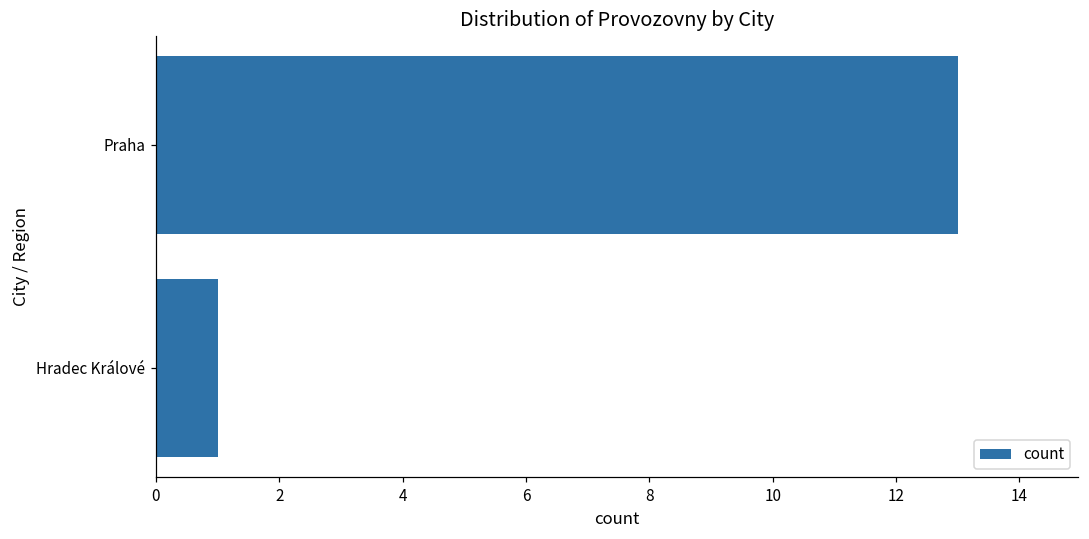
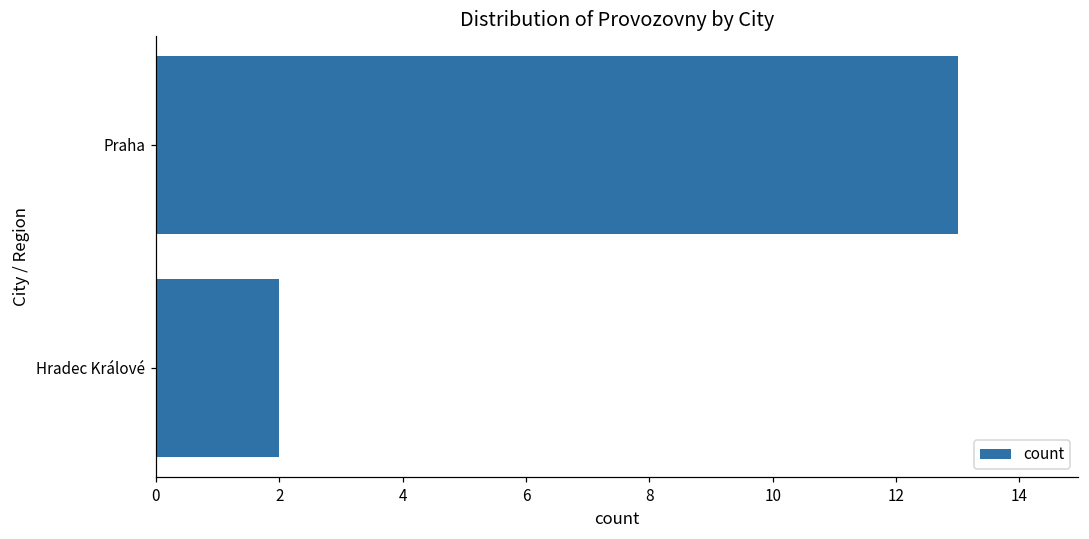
  {
    "Praha": 13,
-   "Hradec Králové": 1
+   "Hradec Králové": 2
  }
